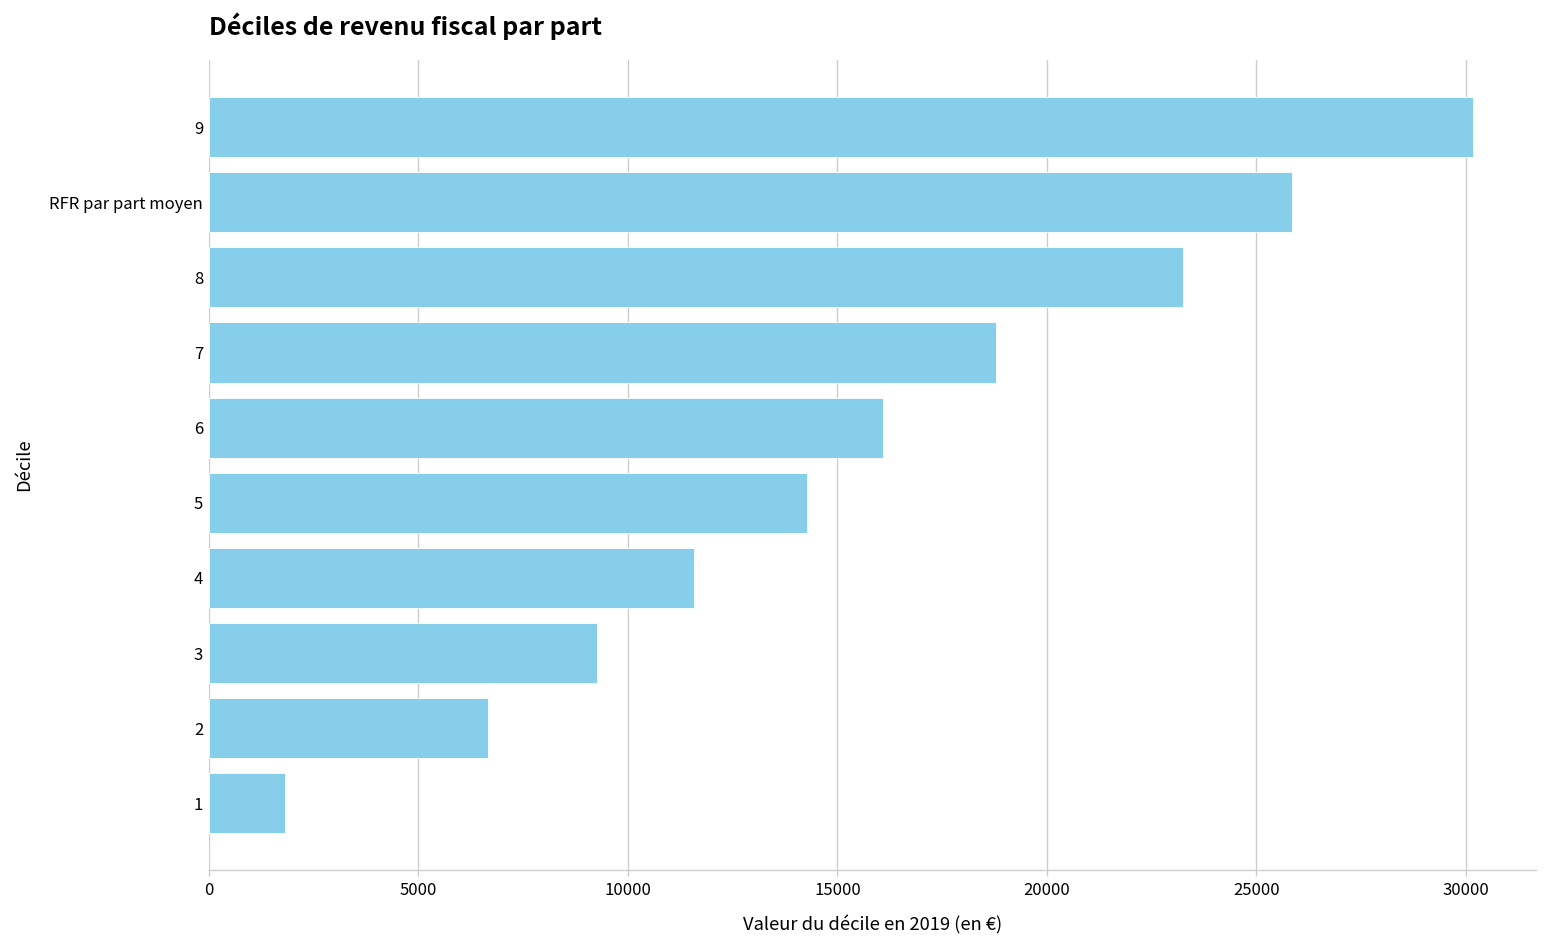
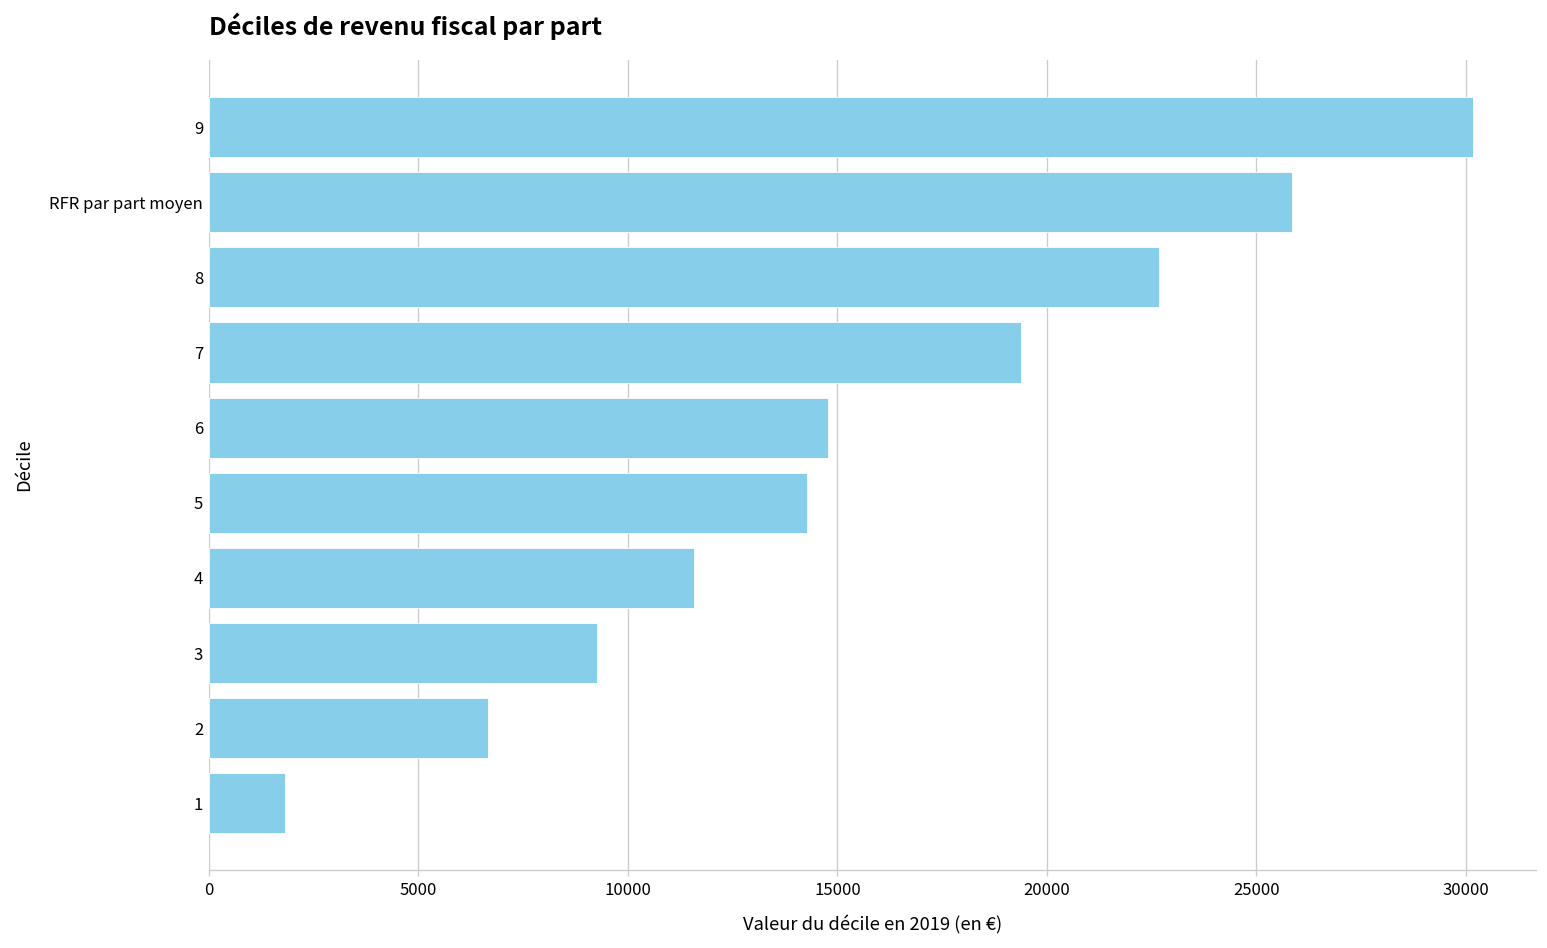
  {
    "9": 30200,
    "RFR par part moyen": 25800,
-   "8": 23300,
-   "7": 18800,
-   "6": 16100,
+   "8": 22700,
+   "7": 19400,
+   "6": 14800,
    "5": 14300,
    "4": 11600,
    "3": 9300,
    "2": 6700,
    "1": 1800
  }
